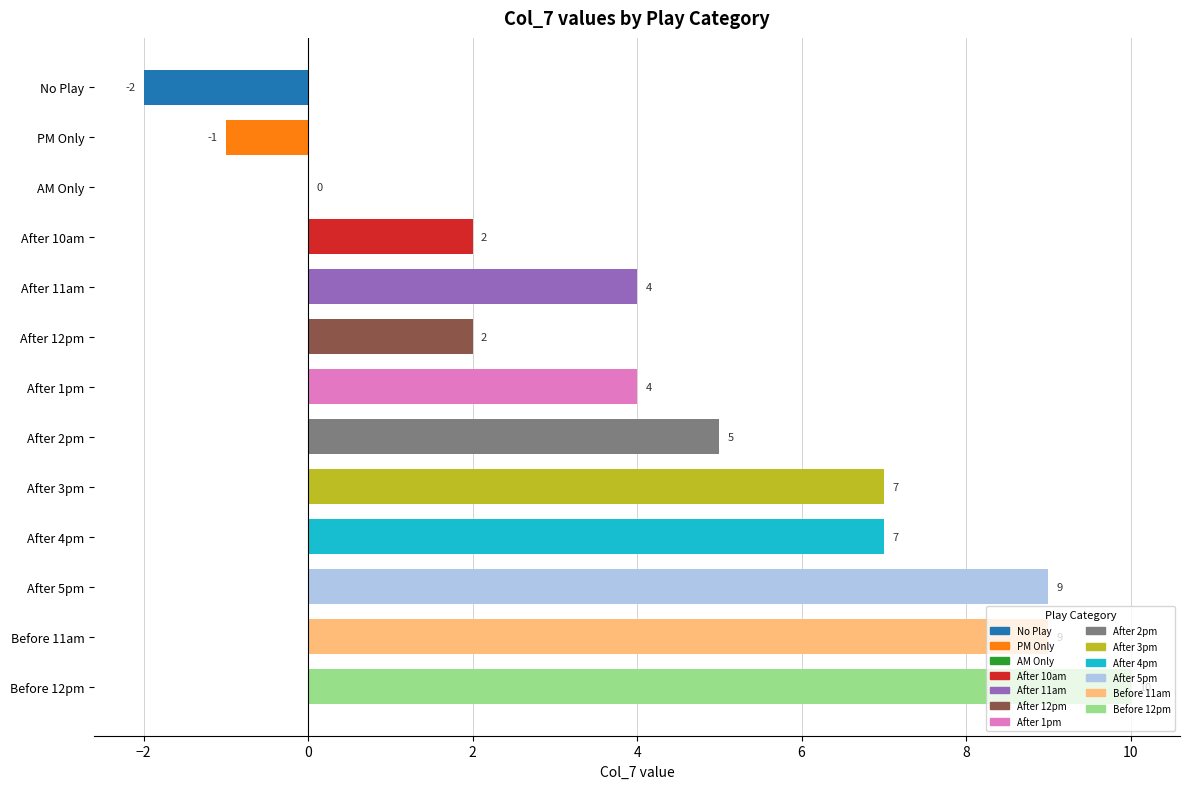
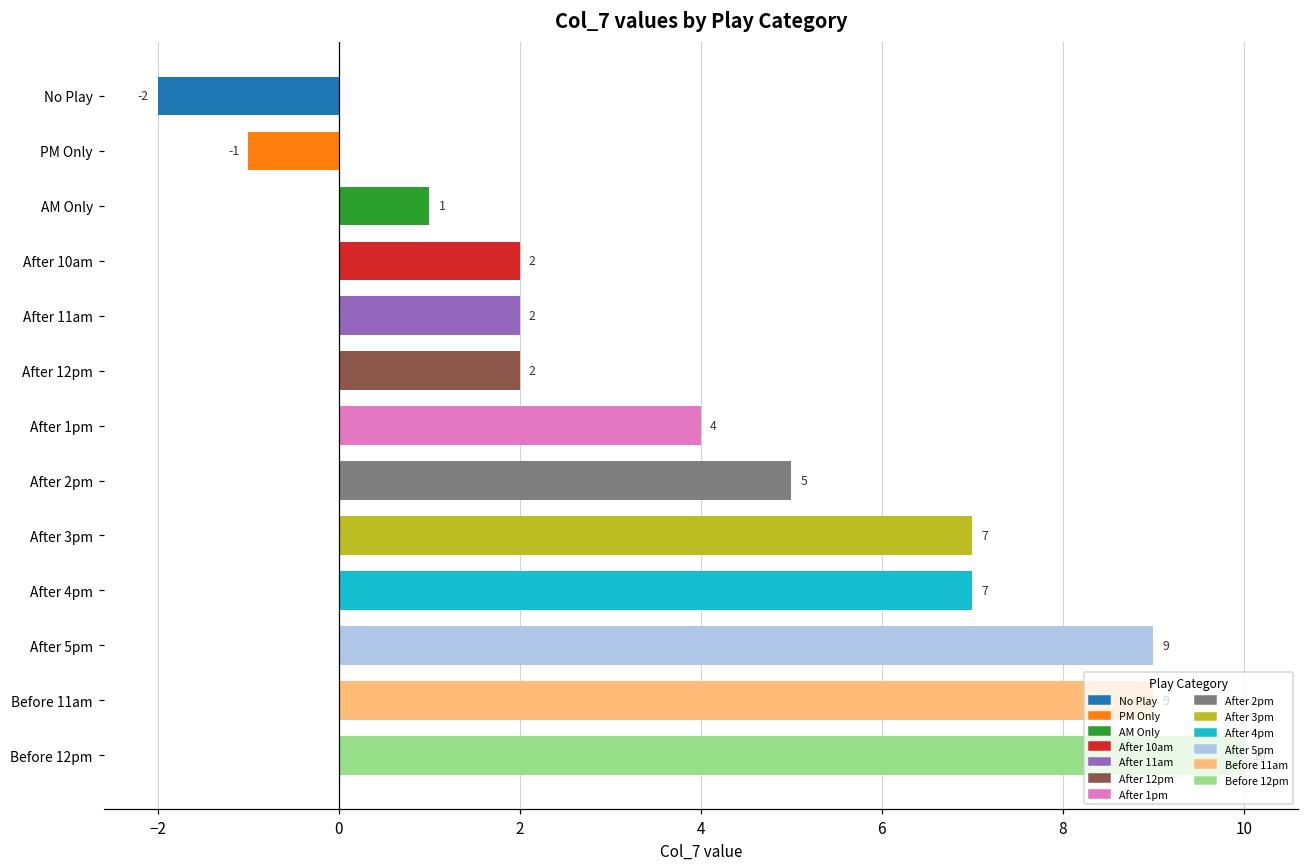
  {
    "No Play": -2,
    "PM Only": -1,
-   "AM Only": 0,
+   "AM Only": 1,
    "After 10am": 2,
-   "After 11am": 4,
+   "After 11am": 2,
    "After 12pm": 2,
    "After 1pm": 4,
    "After 2pm": 5,
    "After 3pm": 7,
    "After 4pm": 7,
    "After 5pm": 9
  }
